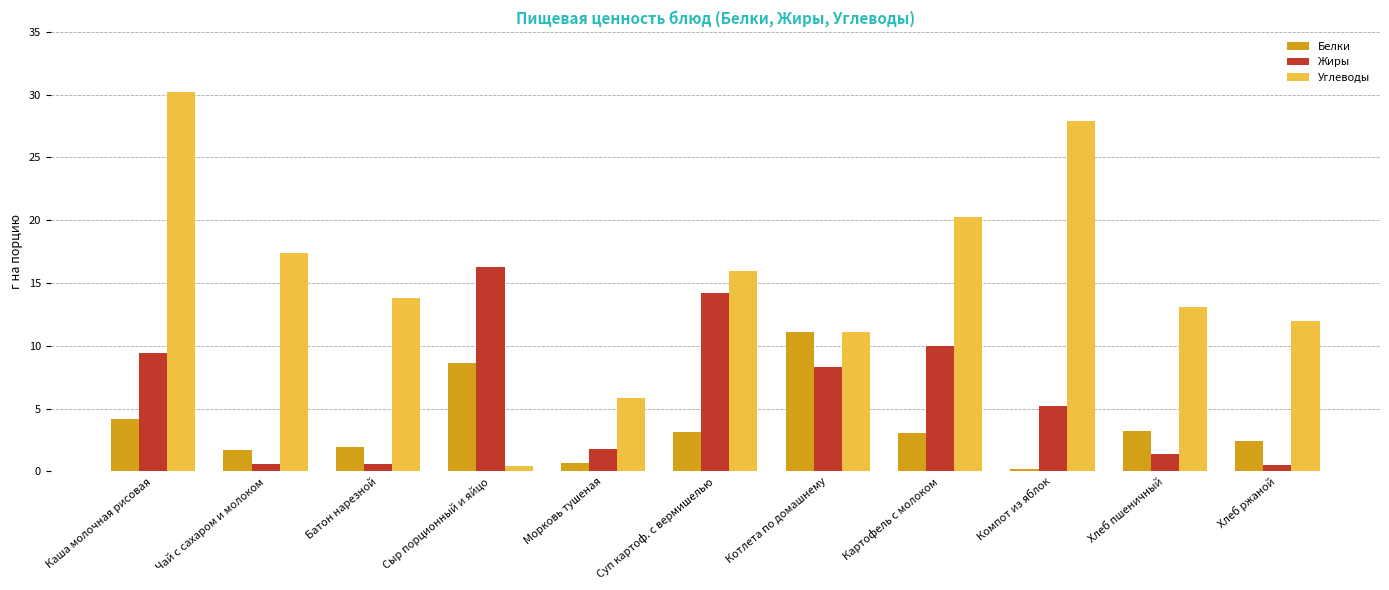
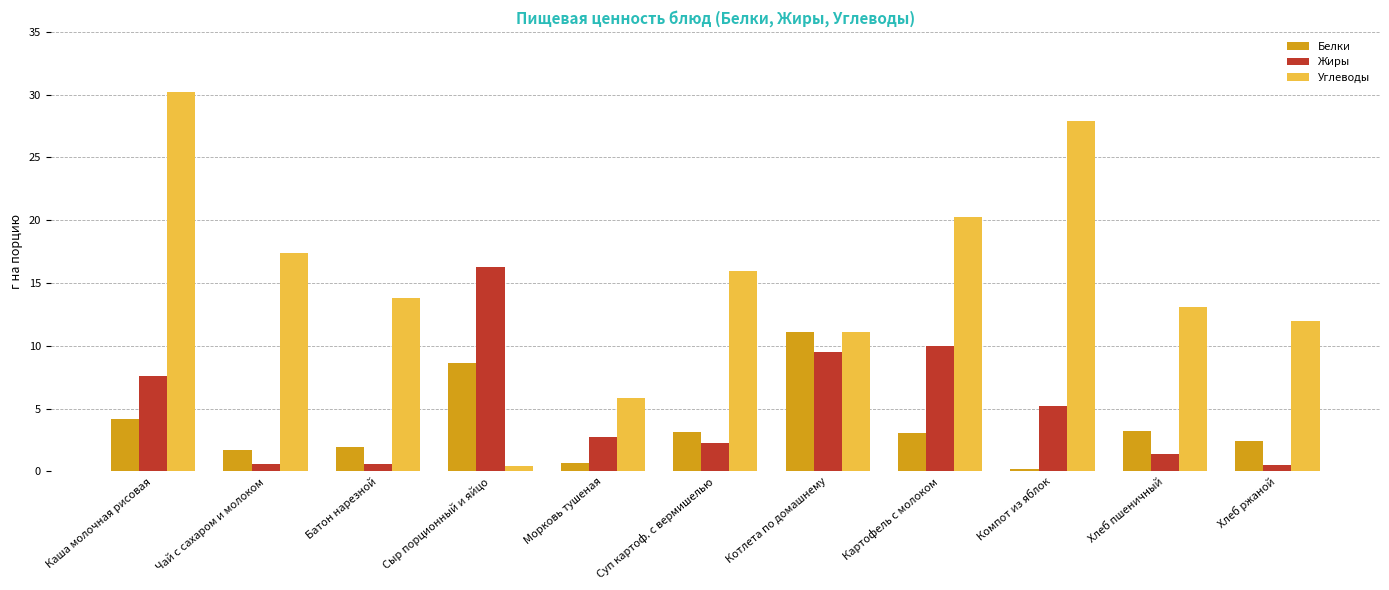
  {
    "Жиры": {
-     "Каша молочная рисовая": 9.4,
+     "Каша молочная рисовая": 7.6,
      "Чай с сахаром и молоком": 0.6,
      "Батон нарезной": 0.6,
      "Сыр порционный и яйцо": 16.3,
-     "Морковь тушеная": 1.8,
-     "Суп картоф. с вермишелью": 14.2,
-     "Котлета по домашнему": 8.3,
+     "Морковь тушеная": 2.7,
+     "Суп картоф. с вермишелью": 2.2,
+     "Котлета по домашнему": 9.5,
      "Картофель с молоком": 10.0,
      "Компот из яблок": 5.2,
      "Хлеб пшеничный": 1.4,
      "Хлеб ржаной": 0.5
    }
  }
